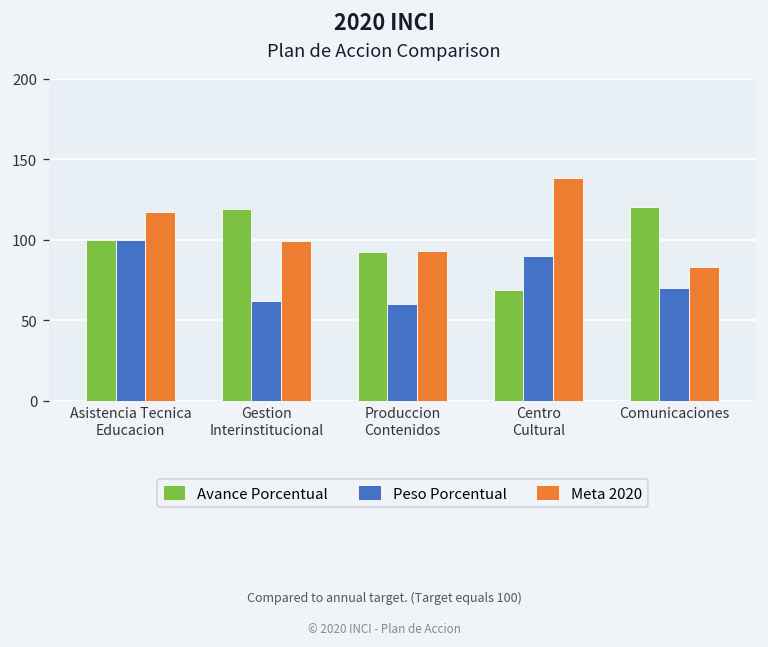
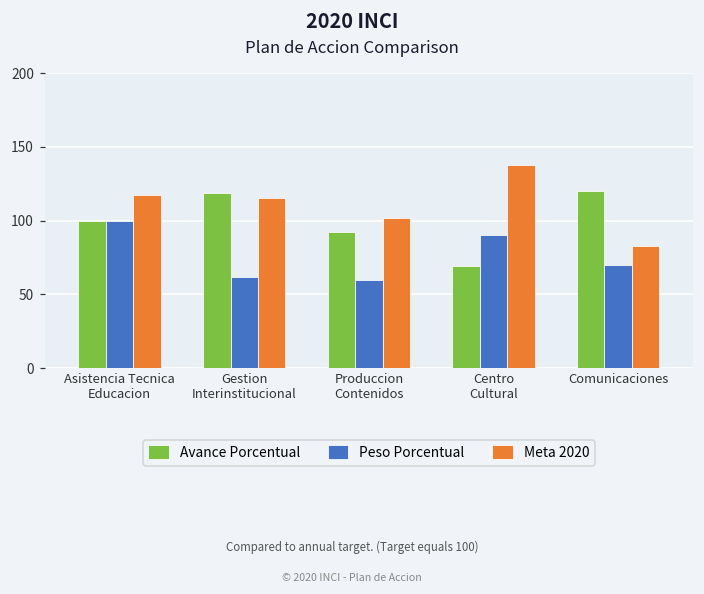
  {
    "Meta 2020": {
      "Asistencia Tecnica Educacion": 117,
-     "Gestion Interinstitucional": 99,
-     "Produccion Contenidos": 93,
+     "Gestion Interinstitucional": 115,
+     "Produccion Contenidos": 102,
      "Centro Cultural": 138,
      "Comunicaciones": 83
    }
  }
